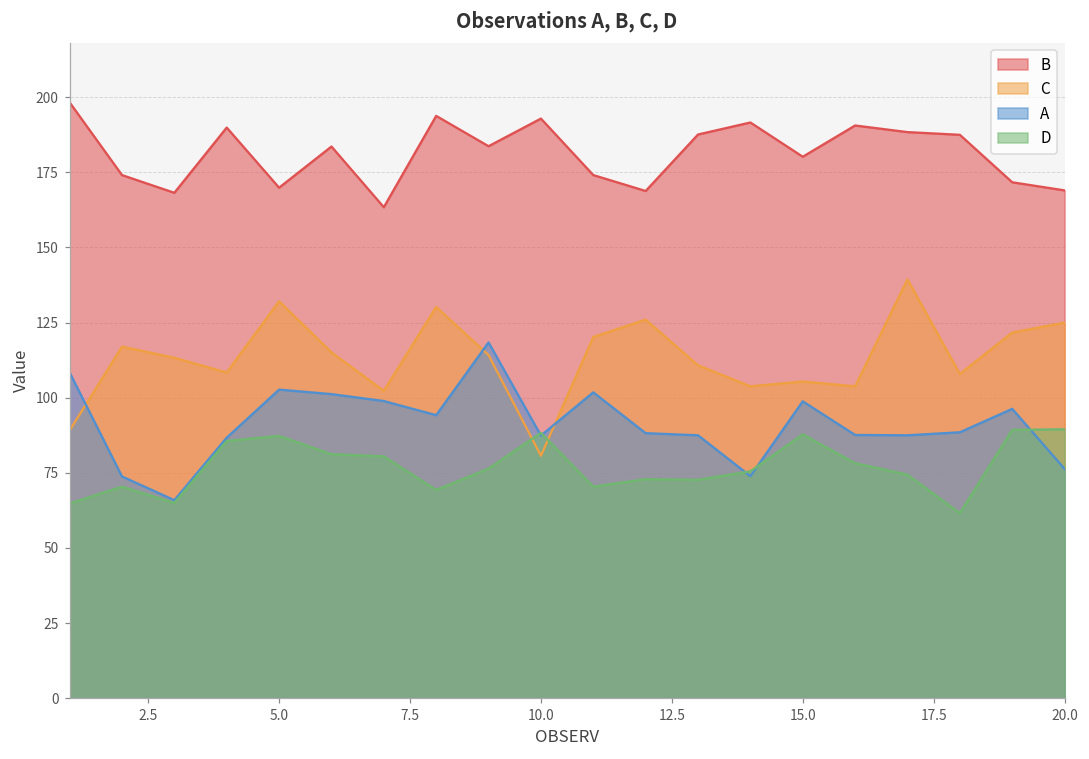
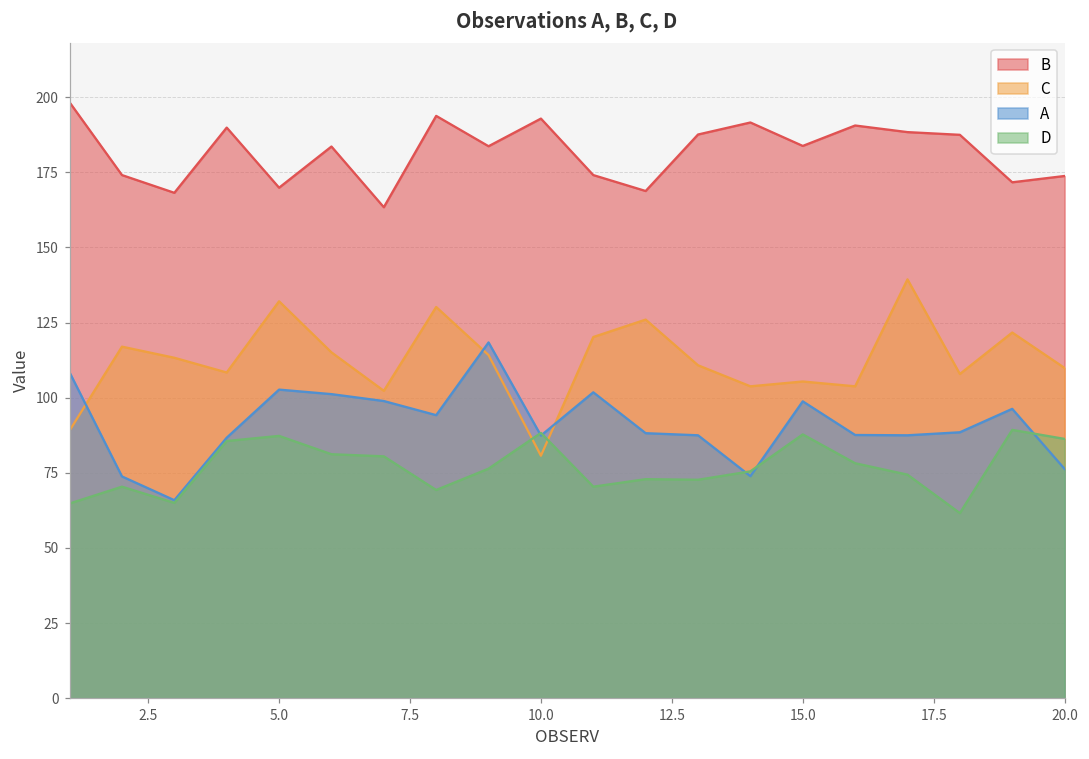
  {
    "B": {
      "5.0": 170,
      "10.0": 193,
-     "15.0": 180,
-     "20.0": 169
+     "15.0": 184,
+     "20.0": 174
    },
    "C": {
      "5.0": 132,
      "10.0": 81,
      "15.0": 105,
-     "20.0": 125
+     "20.0": 110
    },
    "A": {
      "5.0": 103,
      "15.0": 99,
      "20.0": 76
    },
    "D": {
      "5.0": 87,
      "15.0": 88,
-     "20.0": 90
+     "20.0": 86
    }
  }
